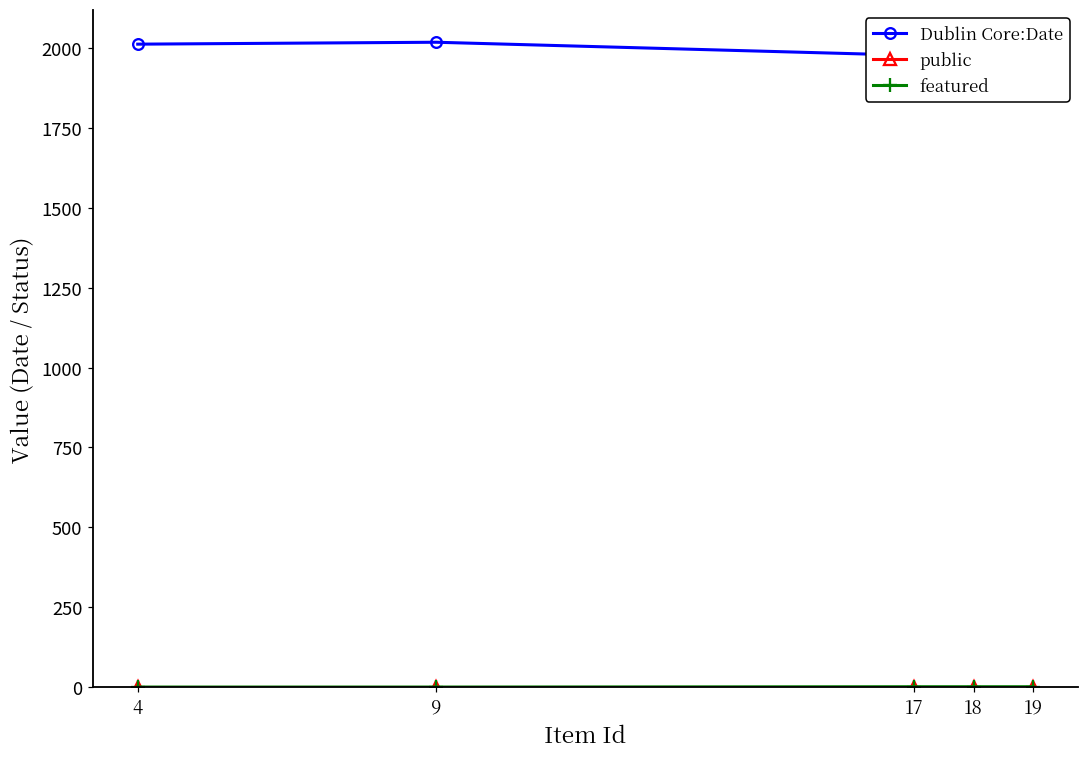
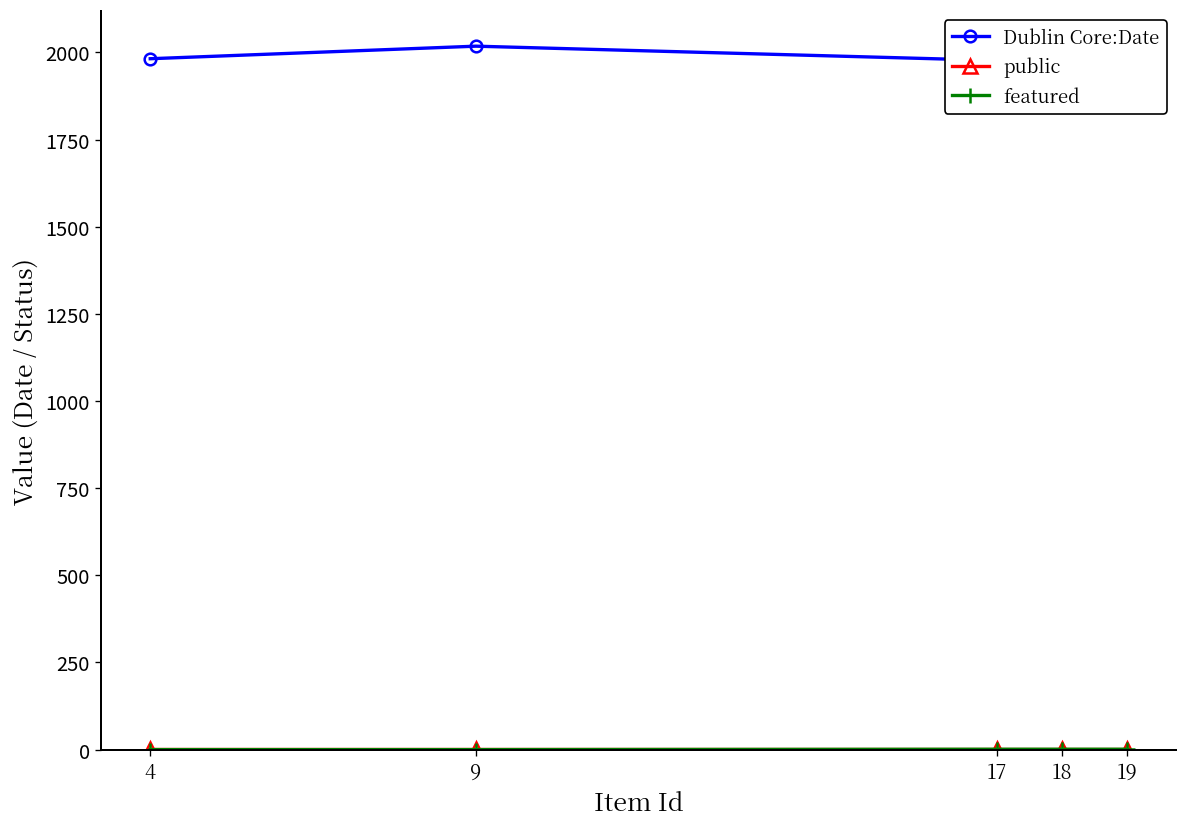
  {
    "Dublin Core:Date": {
-     "4": 2010,
+     "4": 1980,
      "9": 2020
    }
  }
